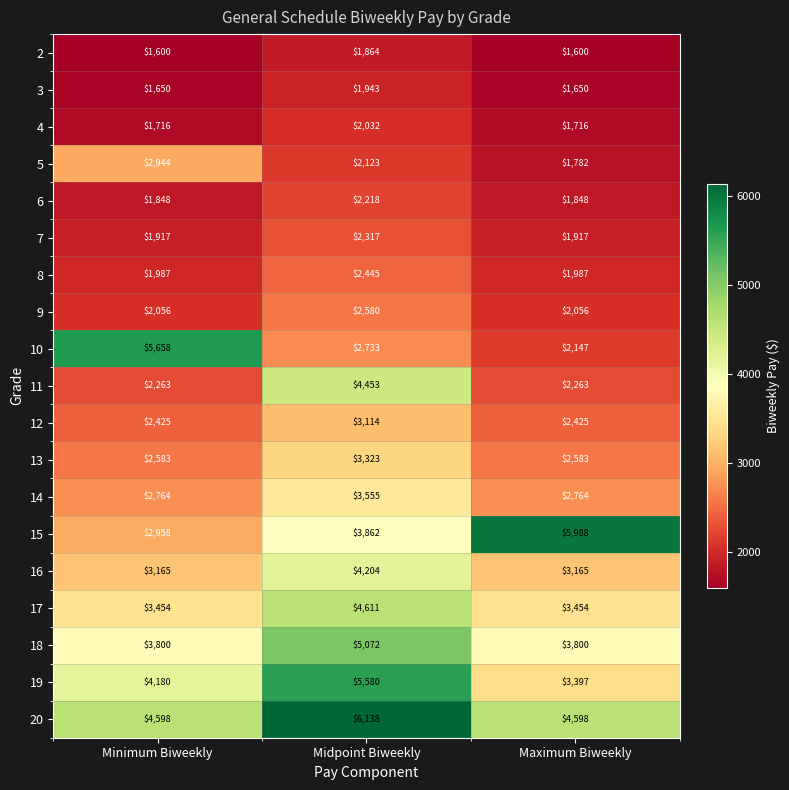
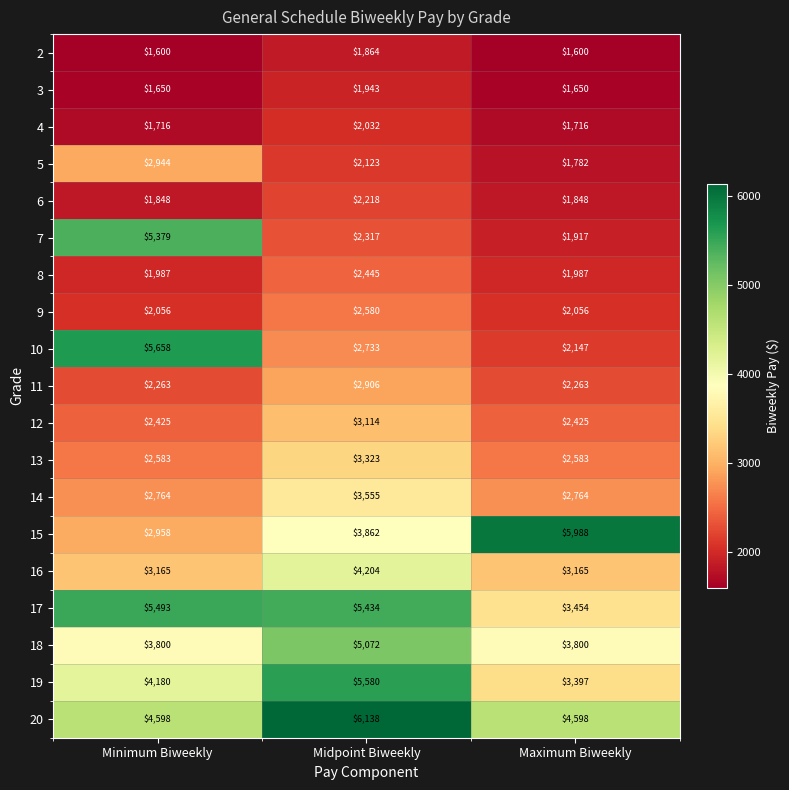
  {
    "2": {
      "Minimum Biweekly": "$1,600",
      "Midpoint Biweekly": "$1,864",
      "Maximum Biweekly": "$1,600"
    },
    "3": {
      "Minimum Biweekly": "$1,650",
      "Midpoint Biweekly": "$1,943",
      "Maximum Biweekly": "$1,650"
    },
    "4": {
      "Minimum Biweekly": "$1,716",
      "Midpoint Biweekly": "$2,032",
      "Maximum Biweekly": "$1,716"
    },
    "5": {
      "Minimum Biweekly": "$2,944",
      "Midpoint Biweekly": "$2,123",
      "Maximum Biweekly": "$1,782"
    },
    "6": {
      "Minimum Biweekly": "$1,848",
      "Midpoint Biweekly": "$2,218",
      "Maximum Biweekly": "$1,848"
    },
    "7": {
-     "Minimum Biweekly": "$1,917",
+     "Minimum Biweekly": "$5,379",
      "Midpoint Biweekly": "$2,317",
      "Maximum Biweekly": "$1,917"
    },
    "8": {
      "Minimum Biweekly": "$1,987",
      "Midpoint Biweekly": "$2,445",
      "Maximum Biweekly": "$1,987"
    },
    "9": {
      "Minimum Biweekly": "$2,056",
      "Midpoint Biweekly": "$2,580",
      "Maximum Biweekly": "$2,056"
    },
    "10": {
      "Minimum Biweekly": "$5,658",
      "Midpoint Biweekly": "$2,733",
      "Maximum Biweekly": "$2,147"
    },
    "11": {
      "Minimum Biweekly": "$2,263",
-     "Midpoint Biweekly": "$4,453",
+     "Midpoint Biweekly": "$2,906",
      "Maximum Biweekly": "$2,263"
    },
    "12": {
      "Minimum Biweekly": "$2,425",
      "Midpoint Biweekly": "$3,114",
      "Maximum Biweekly": "$2,425"
    },
    "13": {
      "Minimum Biweekly": "$2,583",
      "Midpoint Biweekly": "$3,323",
      "Maximum Biweekly": "$2,583"
    },
    "14": {
      "Minimum Biweekly": "$2,764",
      "Midpoint Biweekly": "$3,555",
      "Maximum Biweekly": "$2,764"
    },
    "15": {
      "Minimum Biweekly": "$2,958",
      "Midpoint Biweekly": "$3,862",
      "Maximum Biweekly": "$5,988"
    },
    "16": {
      "Minimum Biweekly": "$3,165",
      "Midpoint Biweekly": "$4,204",
      "Maximum Biweekly": "$3,165"
    },
    "17": {
-     "Minimum Biweekly": "$3,454",
-     "Midpoint Biweekly": "$4,611",
+     "Minimum Biweekly": "$5,493",
+     "Midpoint Biweekly": "$5,434",
      "Maximum Biweekly": "$3,454"
    },
    "18": {
      "Minimum Biweekly": "$3,800",
      "Midpoint Biweekly": "$5,072",
      "Maximum Biweekly": "$3,800"
    },
    "19": {
      "Minimum Biweekly": "$4,180",
      "Midpoint Biweekly": "$5,580",
      "Maximum Biweekly": "$3,397"
    },
    "20": {
      "Minimum Biweekly": "$4,598",
      "Midpoint Biweekly": "$6,138",
      "Maximum Biweekly": "$4,598"
    }
  }
